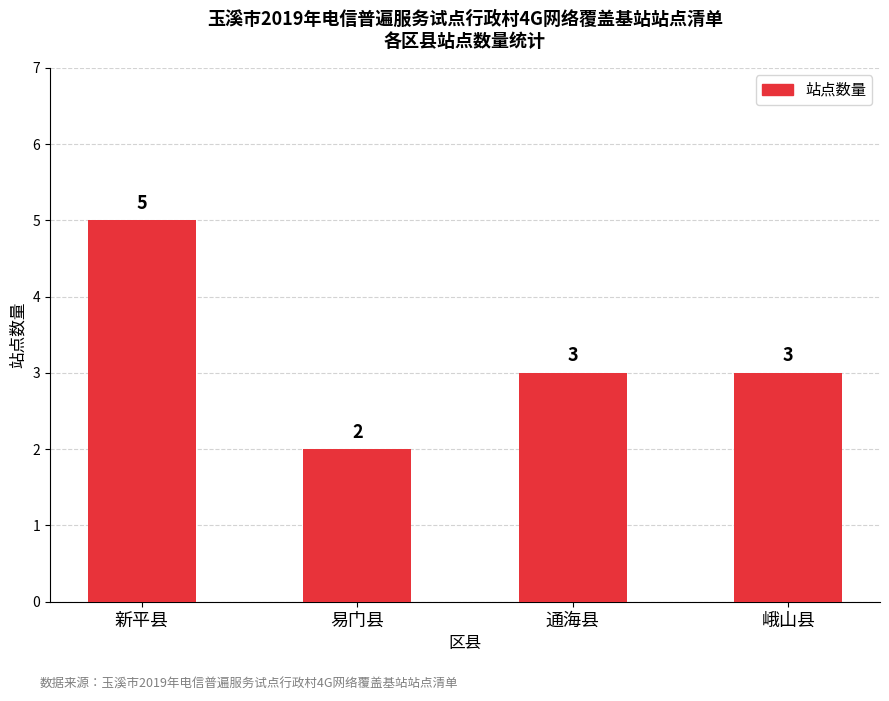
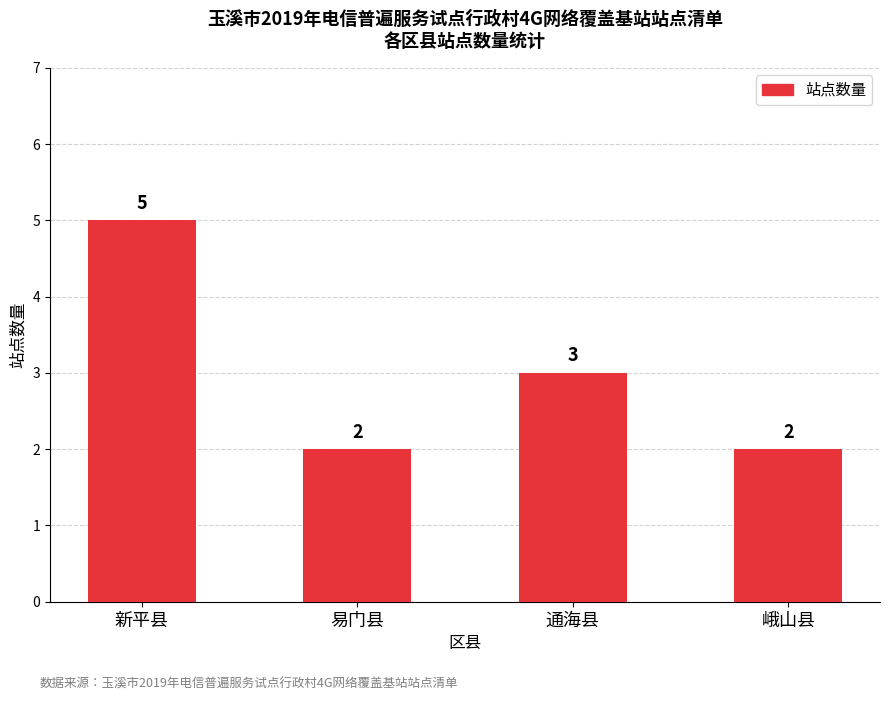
  {
    "新平县": 5,
    "易门县": 2,
    "通海县": 3,
-   "峨山县": 3
+   "峨山县": 2
  }
